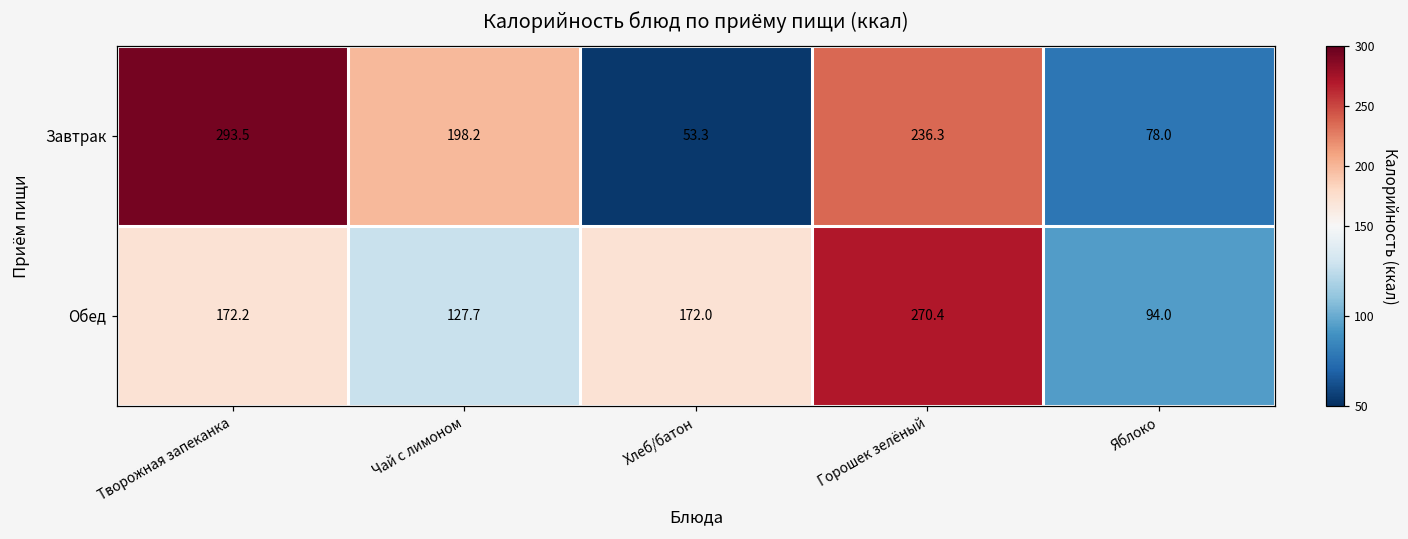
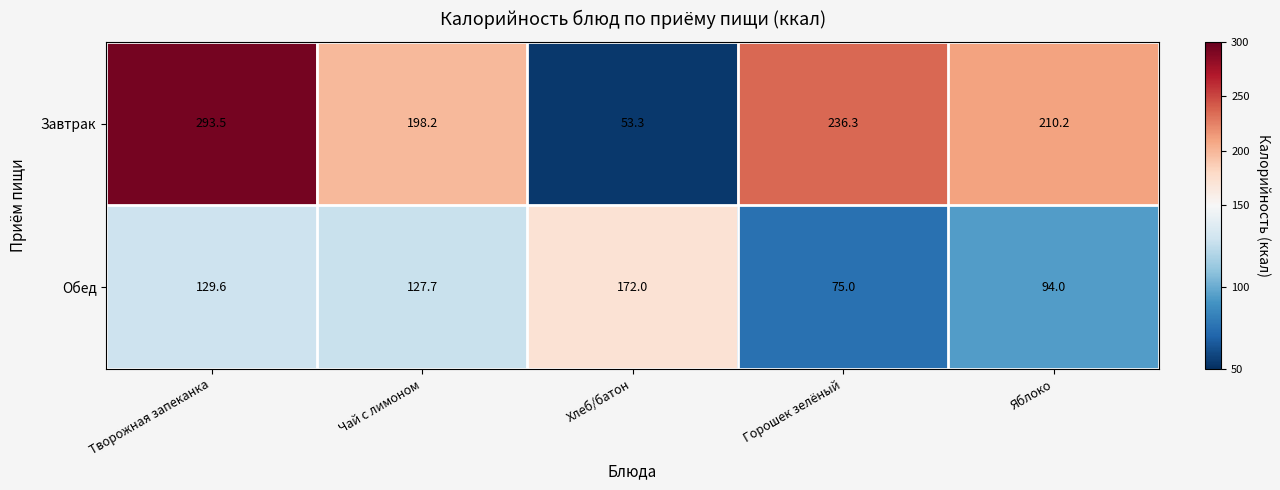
  {
    "Завтрак": {
      "Творожная запеканка": 293.5,
      "Чай с лимоном": 198.2,
      "Хлеб/батон": 53.3,
      "Горошек зелёный": 236.3,
-     "Яблоко": 78.0
+     "Яблоко": 210.2
    },
    "Обед": {
-     "Творожная запеканка": 172.2,
+     "Творожная запеканка": 129.6,
      "Чай с лимоном": 127.7,
      "Хлеб/батон": 172.0,
-     "Горошек зелёный": 270.4,
+     "Горошек зелёный": 75.0,
      "Яблоко": 94.0
    }
  }
